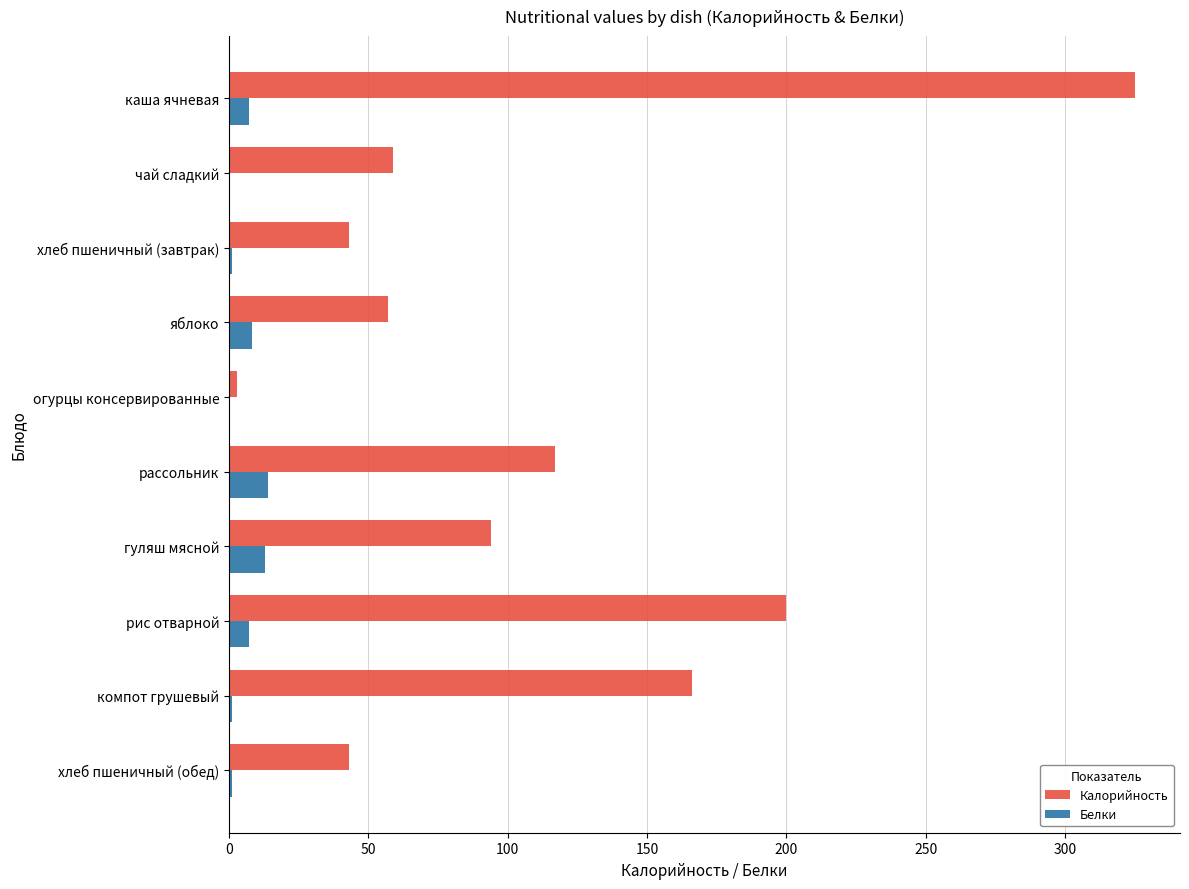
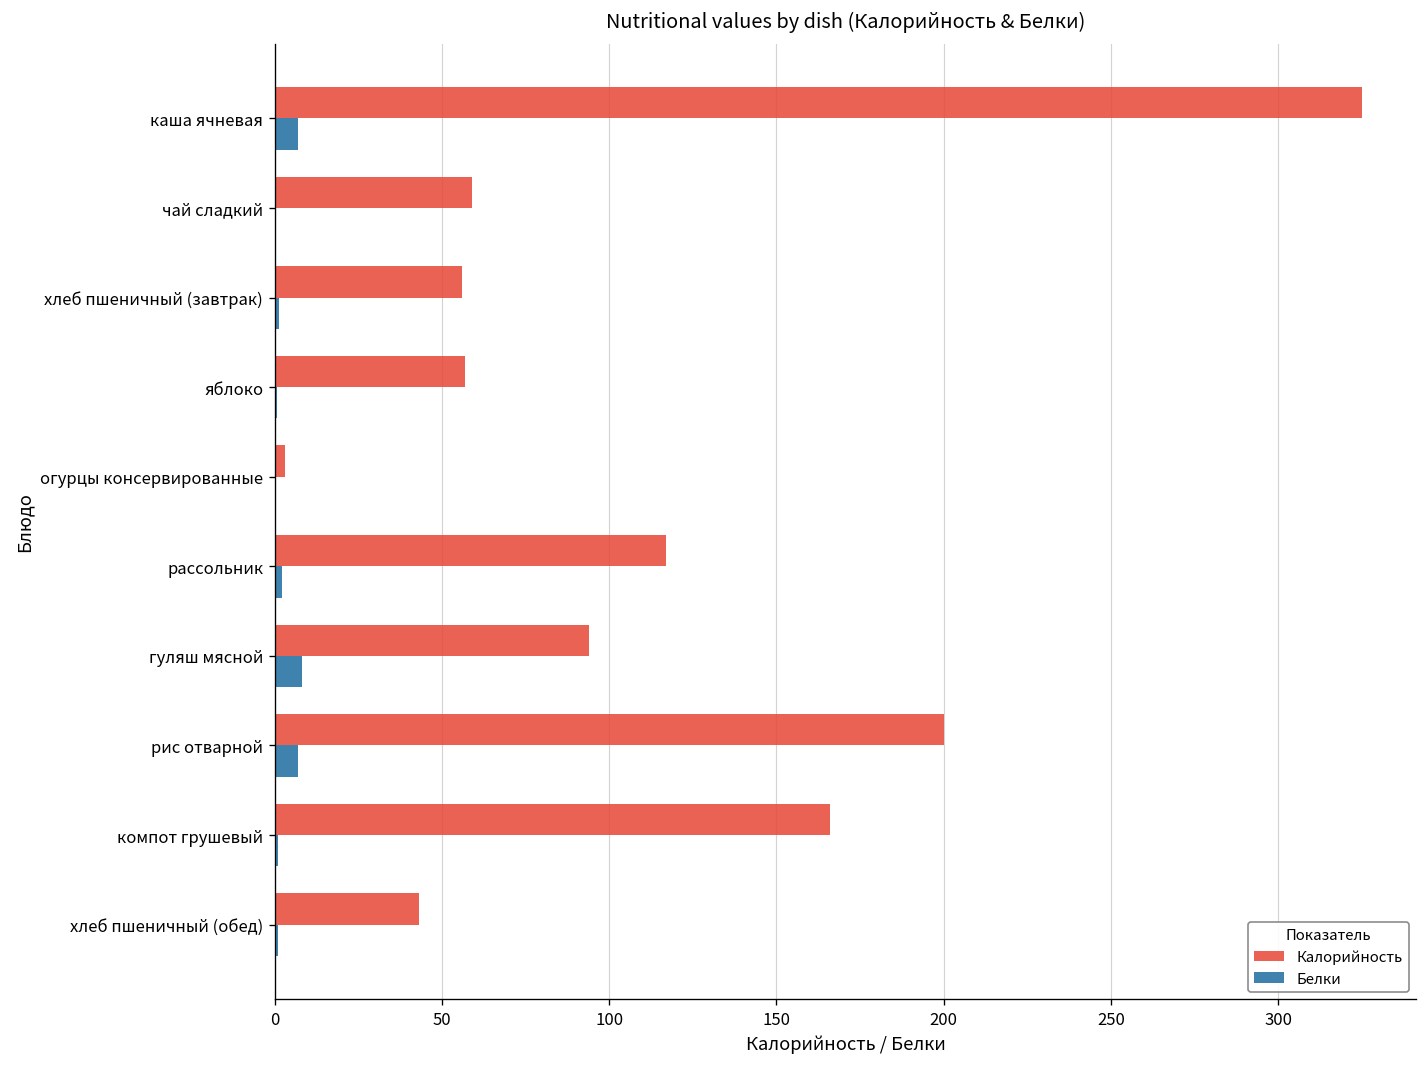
  {
    "Калорийность": {
      "каша ячневая": 325,
      "чай сладкий": 59,
-     "хлеб пшеничный (завтрак)": 43,
+     "хлеб пшеничный (завтрак)": 56,
      "яблоко": 57,
      "огурцы консервированные": 3,
      "рассольник": 117,
      "гуляш мясной": 94,
      "рис отварной": 200,
      "компот грушевый": 166,
      "хлеб пшеничный (обед)": 43
    },
    "Белки": {
      "каша ячневая": 7,
      "хлеб пшеничный (завтрак)": 1,
-     "яблоко": 8,
+     "яблоко": 1,
      "огурцы консервированные": 0,
-     "рассольник": 14,
-     "гуляш мясной": 13,
+     "рассольник": 2,
+     "гуляш мясной": 8,
      "рис отварной": 7,
      "компот грушевый": 1,
      "хлеб пшеничный (обед)": 1
    }
  }
